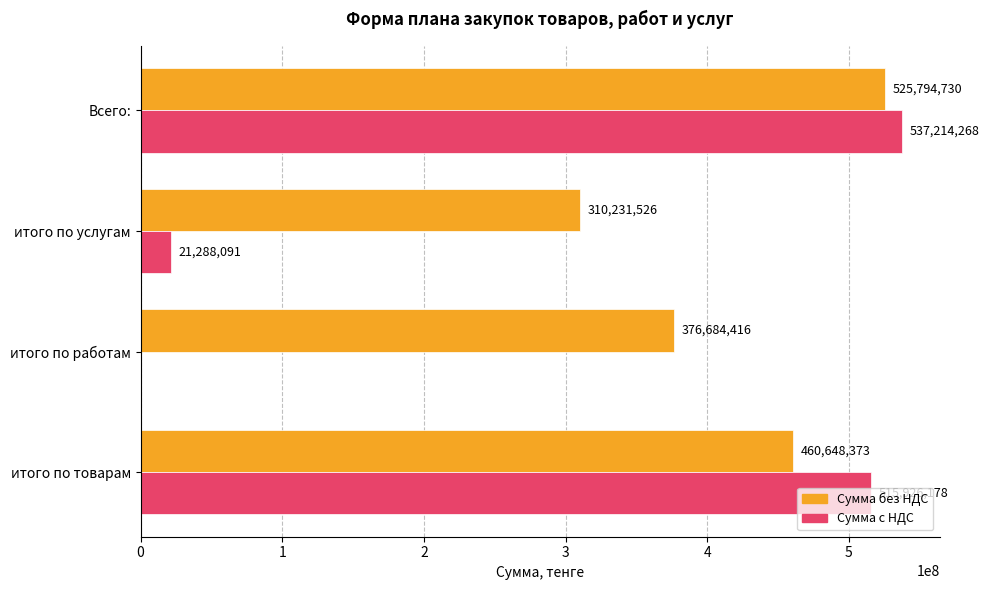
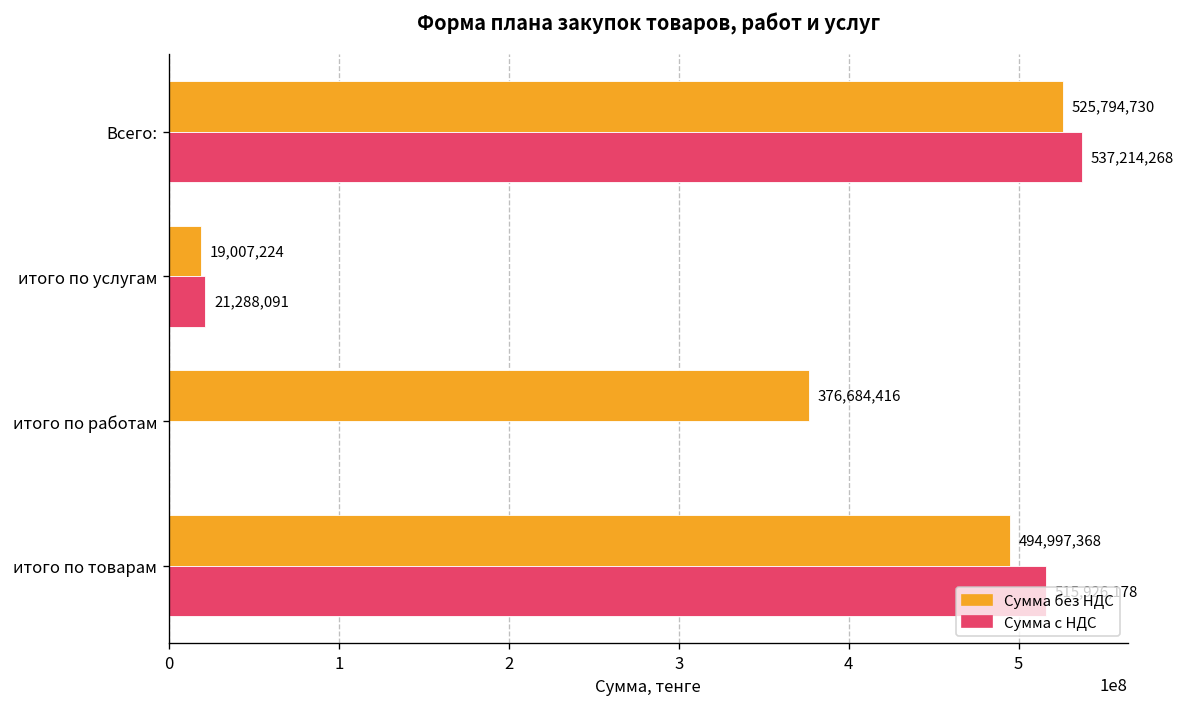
  {
    "Сумма без НДС": {
      "Всего:": "525,794,730",
-     "итого по услугам": "310,231,526",
+     "итого по услугам": "19,007,224",
      "итого по работам": "376,684,416",
-     "итого по товарам": "460,648,373"
+     "итого по товарам": "494,997,368"
    },
    "Сумма с НДС": {
      "Всего:": "537,214,268",
      "итого по услугам": "21,288,091"
    }
  }
